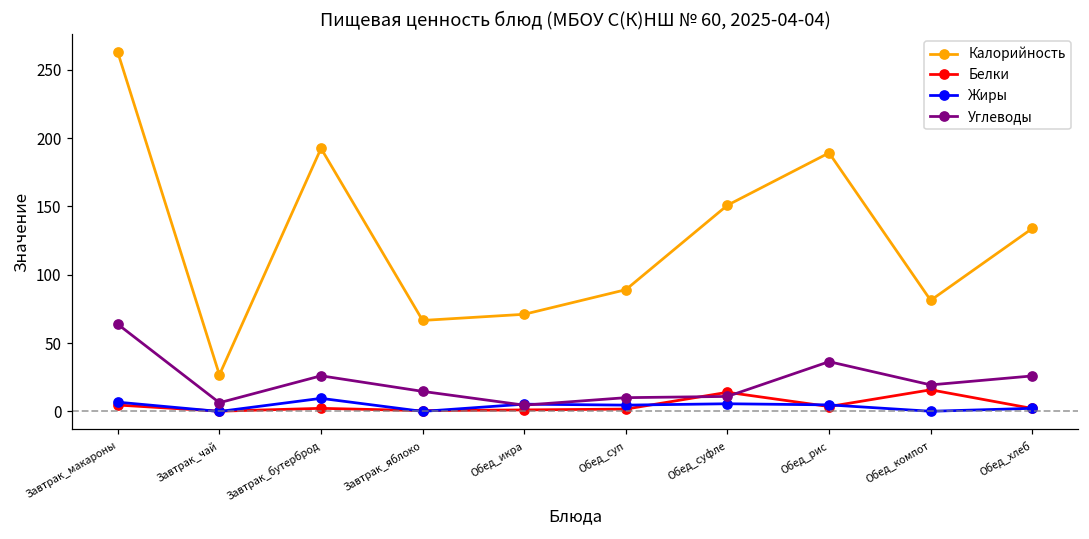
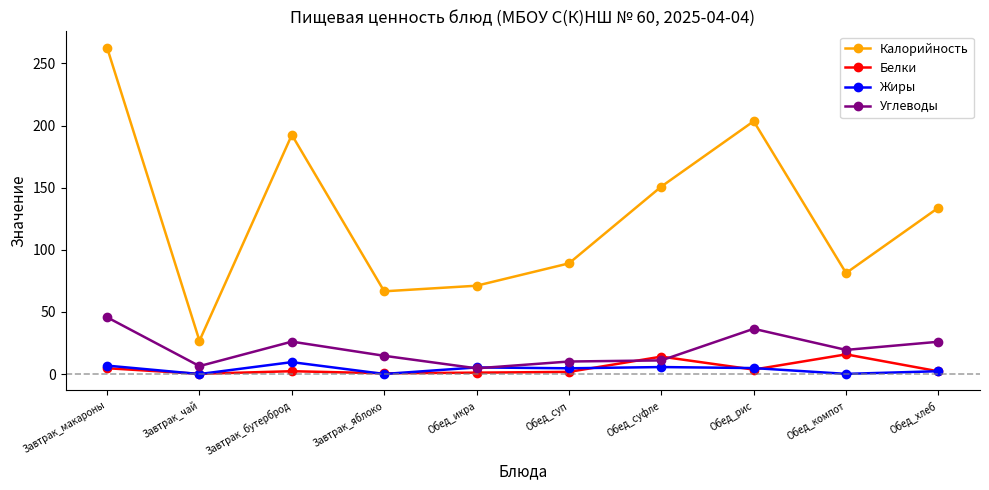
  {
    "Калорийность": {
      "Завтрак_макароны": 263,
      "Завтрак_чай": 27,
      "Завтрак_бутерброд": 193,
      "Завтрак_яблоко": 67,
      "Обед_икра": 71,
      "Обед_суп": 89,
      "Обед_суфле": 151,
-     "Обед_рис": 189,
+     "Обед_рис": 204,
      "Обед_компот": 81,
      "Обед_хлеб": 134
    },
    "Белки": {
      "Завтрак_макароны": 5,
      "Завтрак_бутерброд": 2,
      "Обед_икра": 1,
      "Обед_суп": 2,
      "Обед_суфле": 14,
      "Обед_компот": 16
    },
    "Жиры": {
      "Завтрак_макароны": 7,
      "Завтрак_бутерброд": 10,
      "Обед_суп": 5,
      "Обед_суфле": 6,
      "Обед_компот": 0
    },
    "Углеводы": {
-     "Завтрак_макароны": 64,
+     "Завтрак_макароны": 46,
      "Завтрак_чай": 6,
      "Завтрак_бутерброд": 26,
      "Завтрак_яблоко": 15,
      "Обед_суп": 10,
      "Обед_суфле": 11,
      "Обед_рис": 36,
      "Обед_компот": 19,
      "Обед_хлеб": 26
    }
  }
